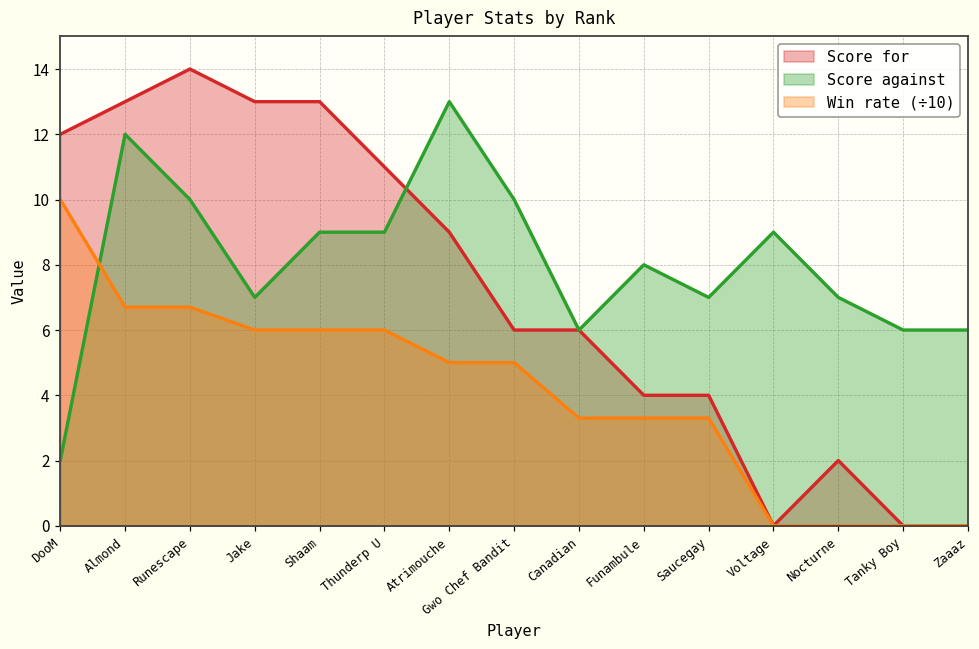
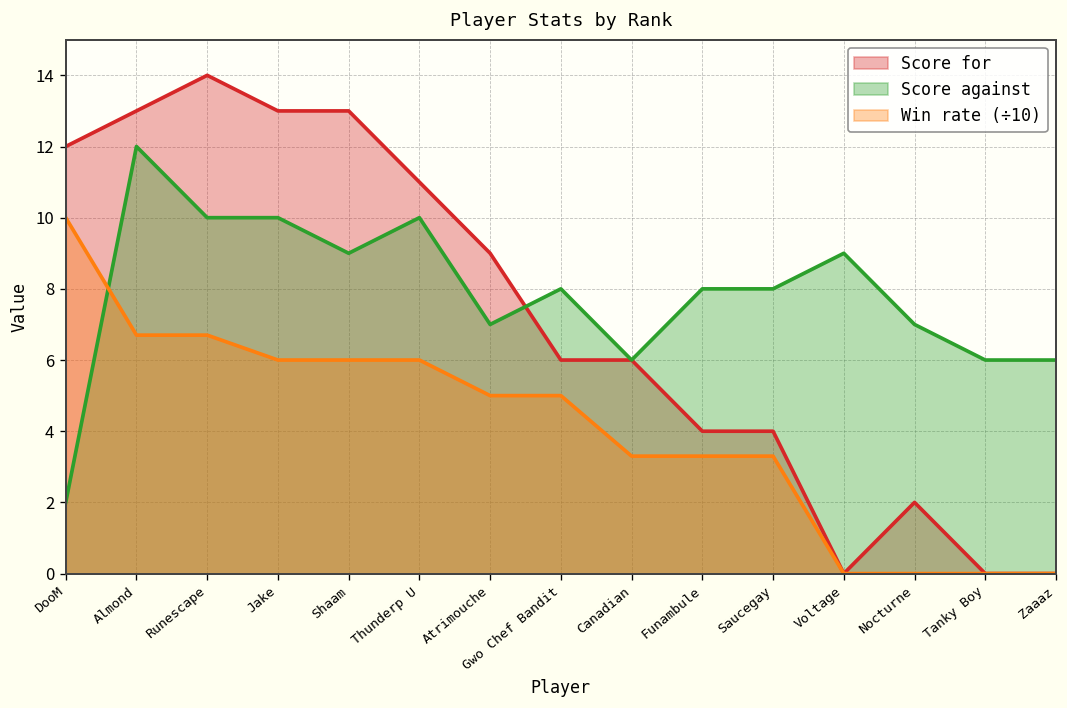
  {
    "Score against": {
      "DooM": 2,
      "Almond": 12,
      "Runescape": 10,
-     "Jake": 7,
+     "Jake": 10,
      "Shaam": 9,
-     "Thunderp U": 9,
-     "Atrimouche": 13,
-     "Gwo Chef Bandit": 10,
+     "Thunderp U": 10,
+     "Atrimouche": 7,
+     "Gwo Chef Bandit": 8,
      "Funambule": 8,
-     "Saucegay": 7,
+     "Saucegay": 8,
      "Voltage": 9,
      "Nocturne": 7,
      "Tanky Boy": 6,
      "Zaaaz": 6
    }
  }
